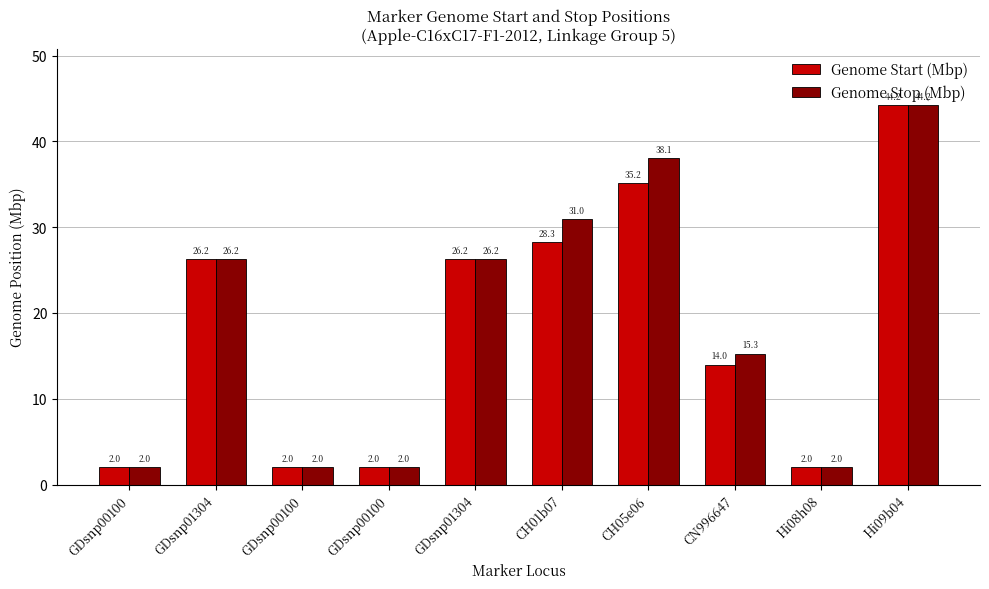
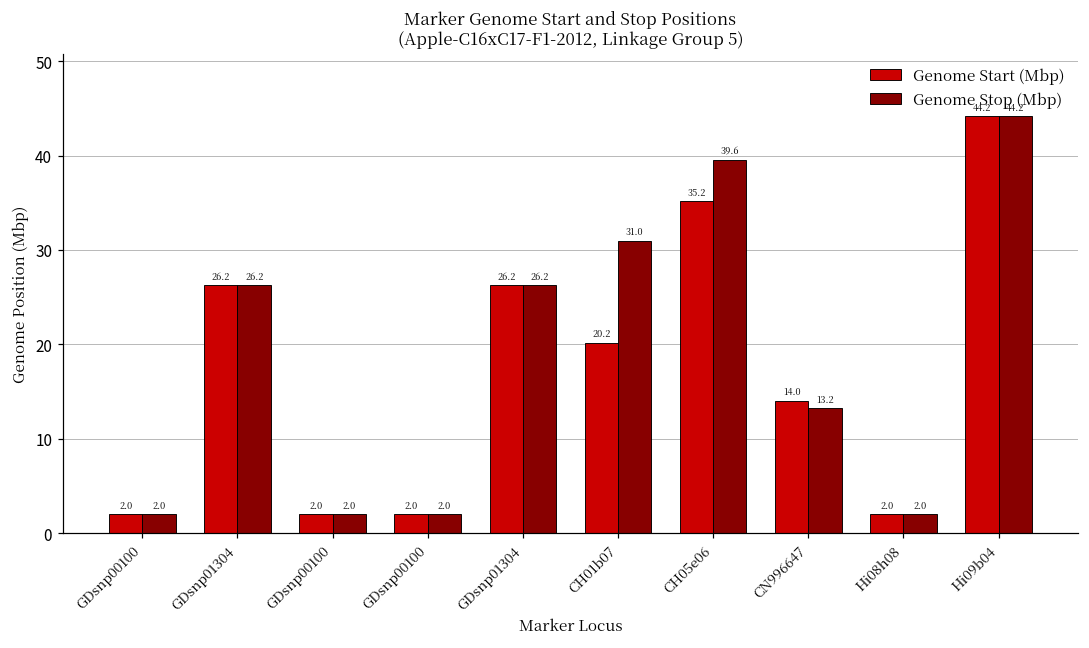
  {
    "Genome Start (Mbp)": {
-     "CH01b07": 28.3,
+     "CH01b07": 20.2,
      "CH05e06": 35.2,
      "CN996647": 14.0,
      "Hi08h08": 2.0,
      "Hi09b04": 44.2
    },
    "Genome Stop (Mbp)": {
      "CH01b07": 31.0,
-     "CH05e06": 38.1,
-     "CN996647": 15.3,
+     "CH05e06": 39.6,
+     "CN996647": 13.2,
      "Hi08h08": 2.0,
      "Hi09b04": 44.2
    }
  }
